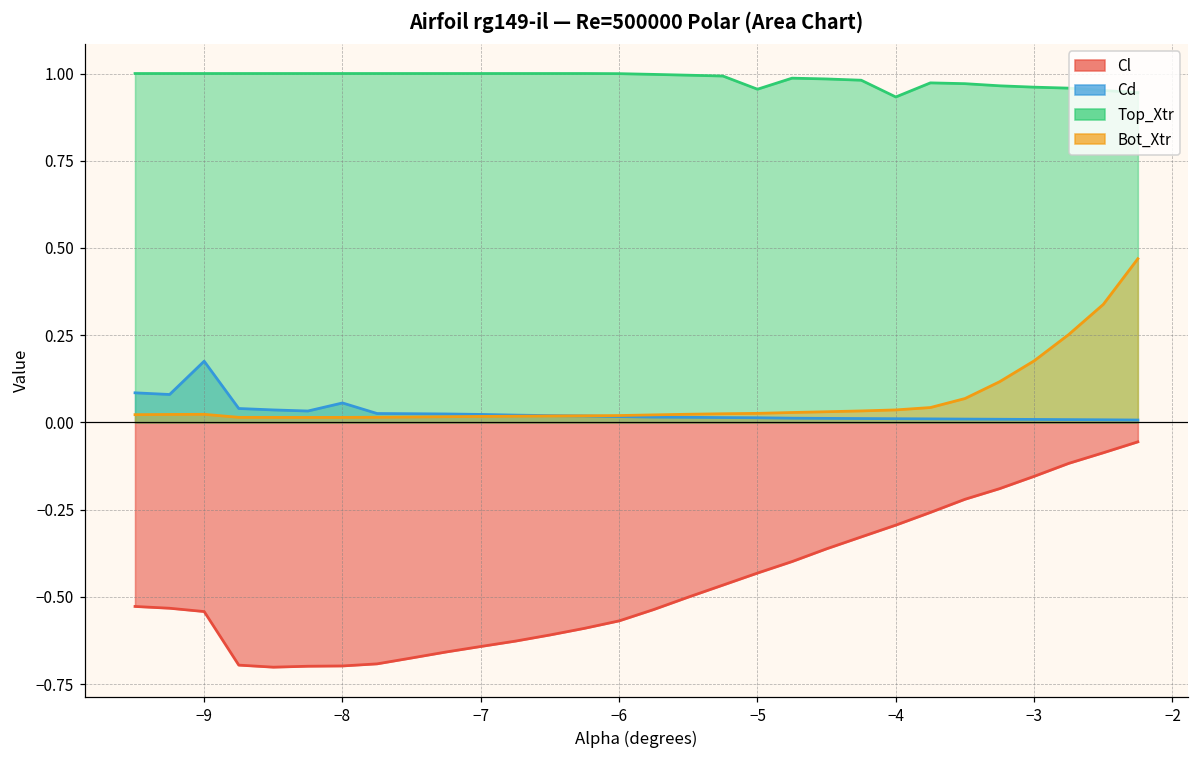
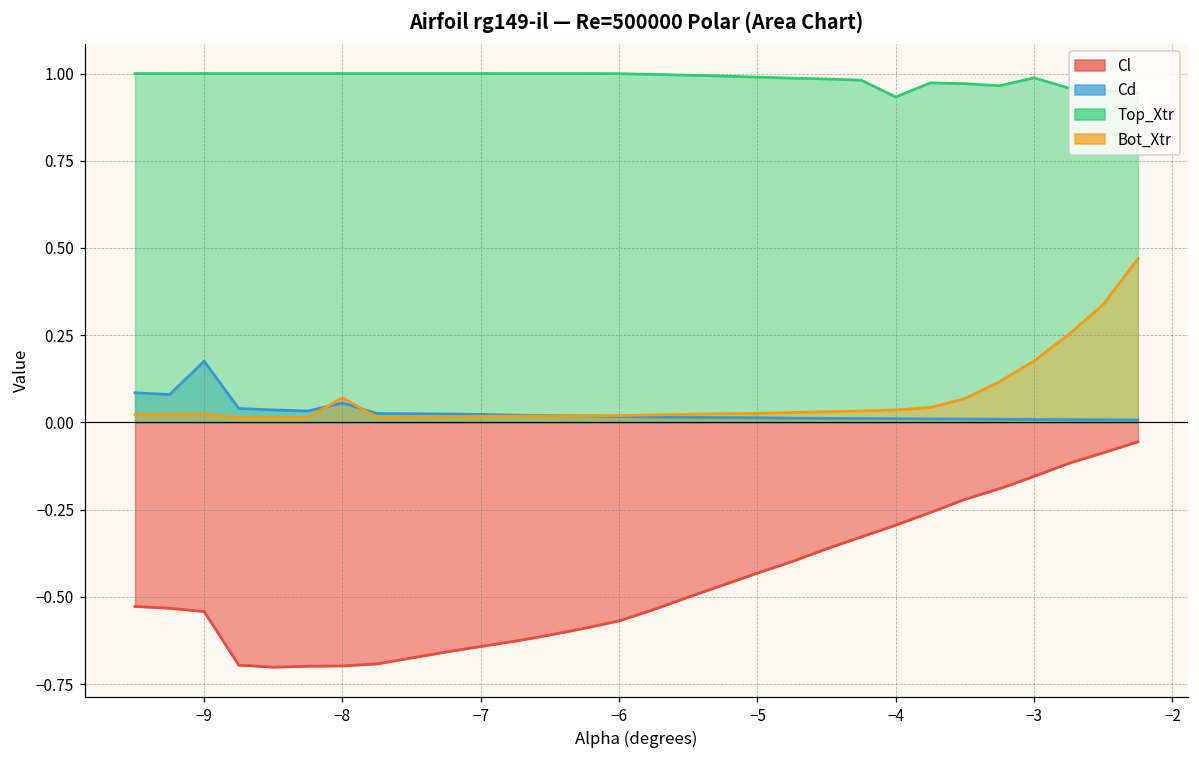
  {
    "Cd": {
      "−9": 0.18,
      "−8": 0.06,
      "−5": 0.01,
      "−4": 0.01,
      "−3": 0.01
    },
    "Top_Xtr": {
      "−9": 1.00,
      "−8": 1.00,
      "−7": 1.00,
      "−6": 1.00,
-     "−5": 0.96,
+     "−5": 0.99,
      "−4": 0.93,
-     "−3": 0.96
+     "−3": 0.99
    },
    "Bot_Xtr": {
      "−9": 0.02,
-     "−8": 0.01,
+     "−8": 0.07,
      "−5": 0.03,
      "−4": 0.04,
      "−3": 0.18
    }
  }
